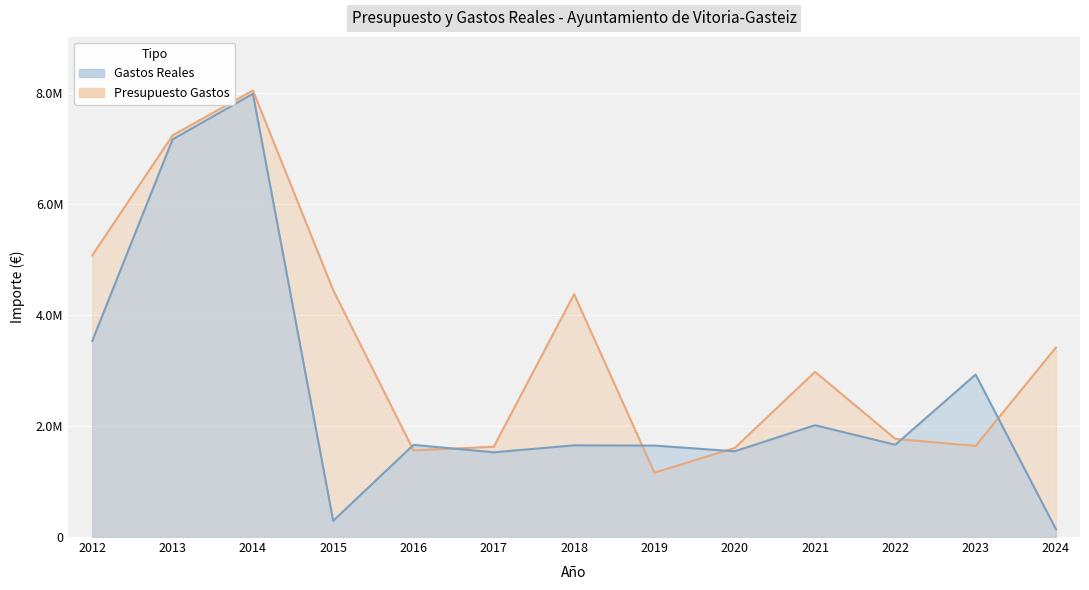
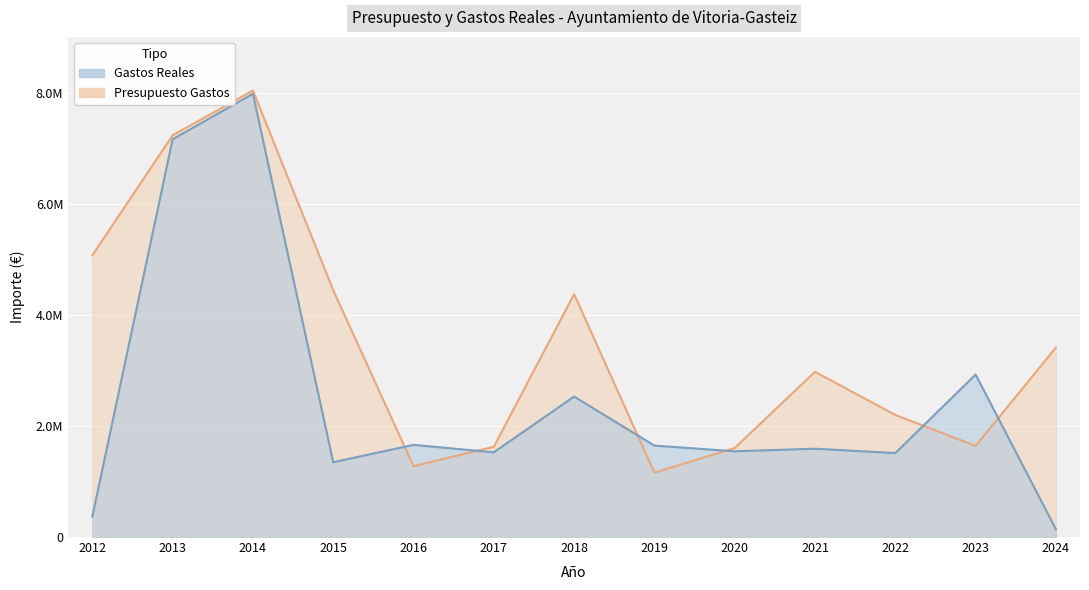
  {
    "Presupuesto Gastos": {
      "2012": 5100000,
      "2013": 7200000,
      "2014": 8000000,
      "2015": 4400000,
-     "2016": 1600000,
+     "2016": 1300000,
      "2017": 1600000,
      "2018": 4400000,
      "2019": 1200000,
      "2020": 1600000,
      "2021": 3000000,
-     "2022": 1800000,
+     "2022": 2200000,
      "2023": 1600000,
      "2024": 3400000
    },
    "Gastos Reales": {
-     "2012": 3500000,
+     "2012": 400000,
      "2013": 7200000,
      "2014": 8000000,
-     "2015": 300000,
+     "2015": 1300000,
      "2016": 1700000,
      "2017": 1500000,
-     "2018": 1700000,
+     "2018": 2500000,
      "2019": 1600000,
      "2020": 1500000,
-     "2021": 2000000,
-     "2022": 1700000,
+     "2021": 1600000,
+     "2022": 1500000,
      "2023": 2900000,
      "2024": 100000
    }
  }
